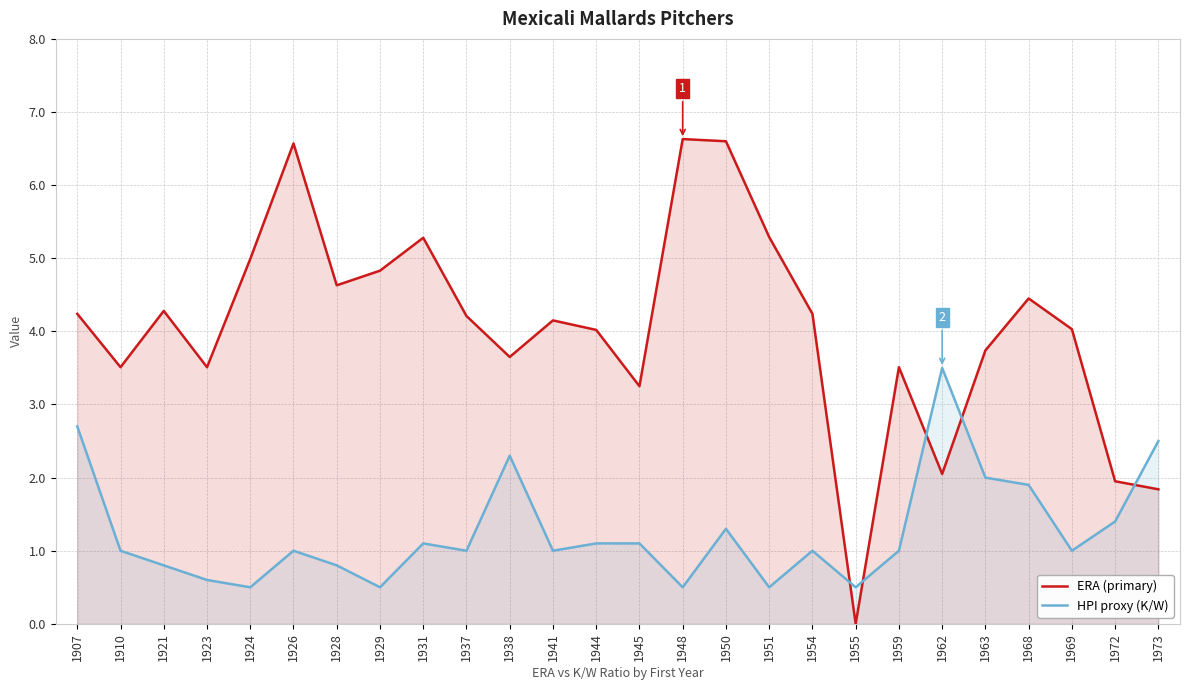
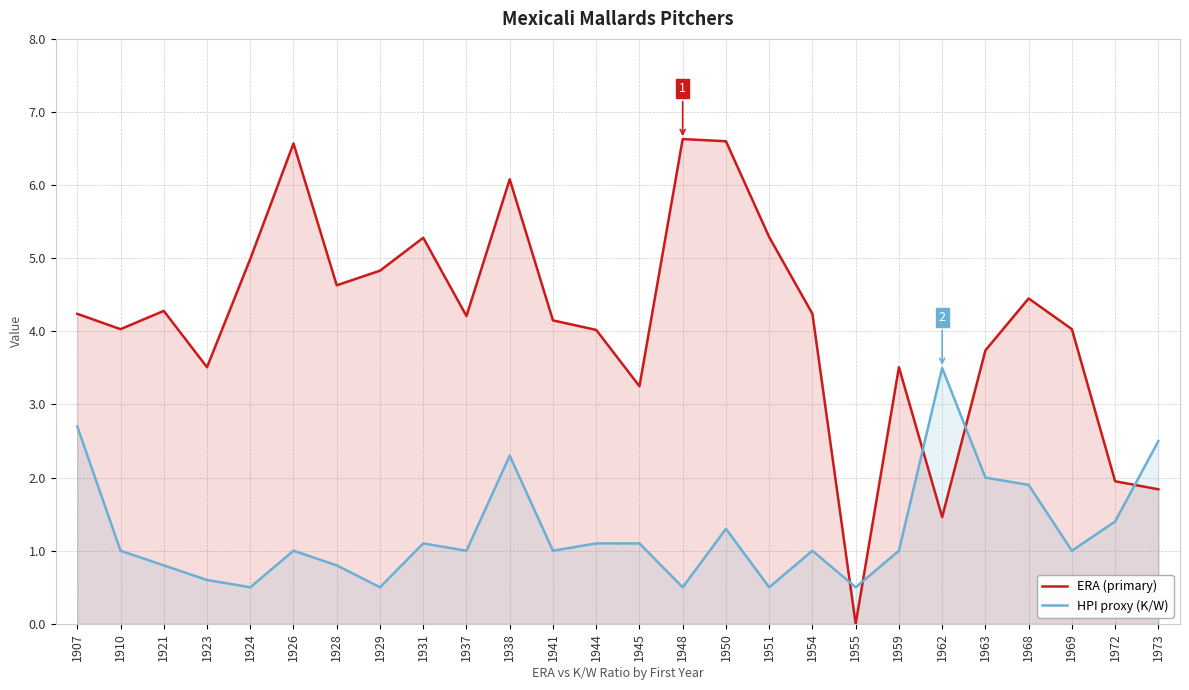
  {
    "ERA (primary)": {
      "1907": 4.2,
-     "1910": 3.5,
+     "1910": 4.0,
      "1921": 4.3,
      "1923": 3.5,
      "1924": 5.0,
      "1926": 6.6,
      "1928": 4.6,
      "1929": 4.8,
      "1931": 5.3,
      "1937": 4.2,
-     "1938": 3.7,
+     "1938": 6.1,
      "1941": 4.2,
      "1944": 4.0,
      "1945": 3.3,
      "1950": 6.6,
      "1951": 5.3,
      "1954": 4.2,
      "1955": 0.0,
      "1959": 3.5,
-     "1962": 2.1,
+     "1962": 1.5,
      "1963": 3.7,
      "1968": 4.5,
      "1969": 4.0,
      "1972": 2.0,
      "1973": 1.8
    },
    "HPI proxy (K/W)": {
      "1907": 2.7,
      "1910": 1.0,
      "1921": 0.8,
      "1923": 0.6,
      "1924": 0.5,
      "1926": 1.0,
      "1928": 0.8,
      "1929": 0.5,
      "1931": 1.1,
      "1937": 1.0,
      "1938": 2.3,
      "1941": 1.0,
      "1944": 1.1,
      "1945": 1.1,
      "1948": 0.5,
      "1950": 1.3,
      "1951": 0.5,
      "1954": 1.0,
      "1955": 0.5,
      "1959": 1.0,
      "1963": 2.0,
      "1968": 1.9,
      "1969": 1.0,
      "1972": 1.4,
      "1973": 2.5
    }
  }
